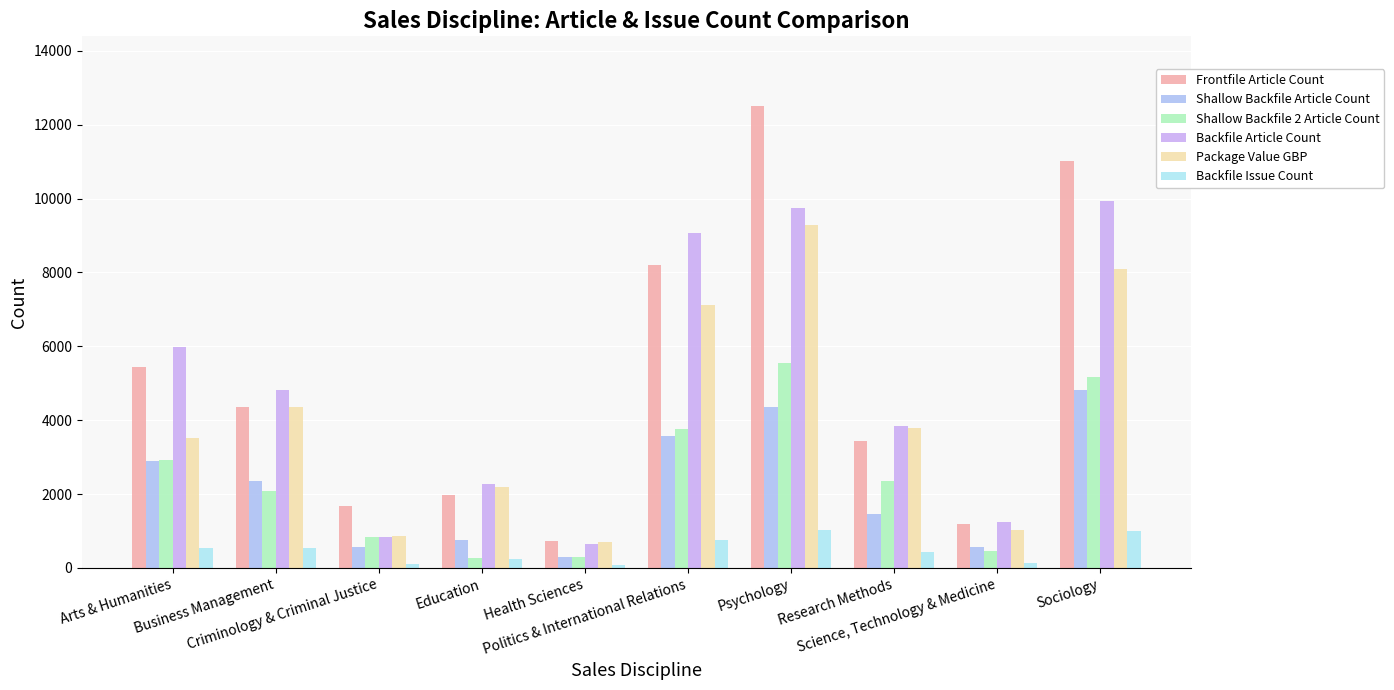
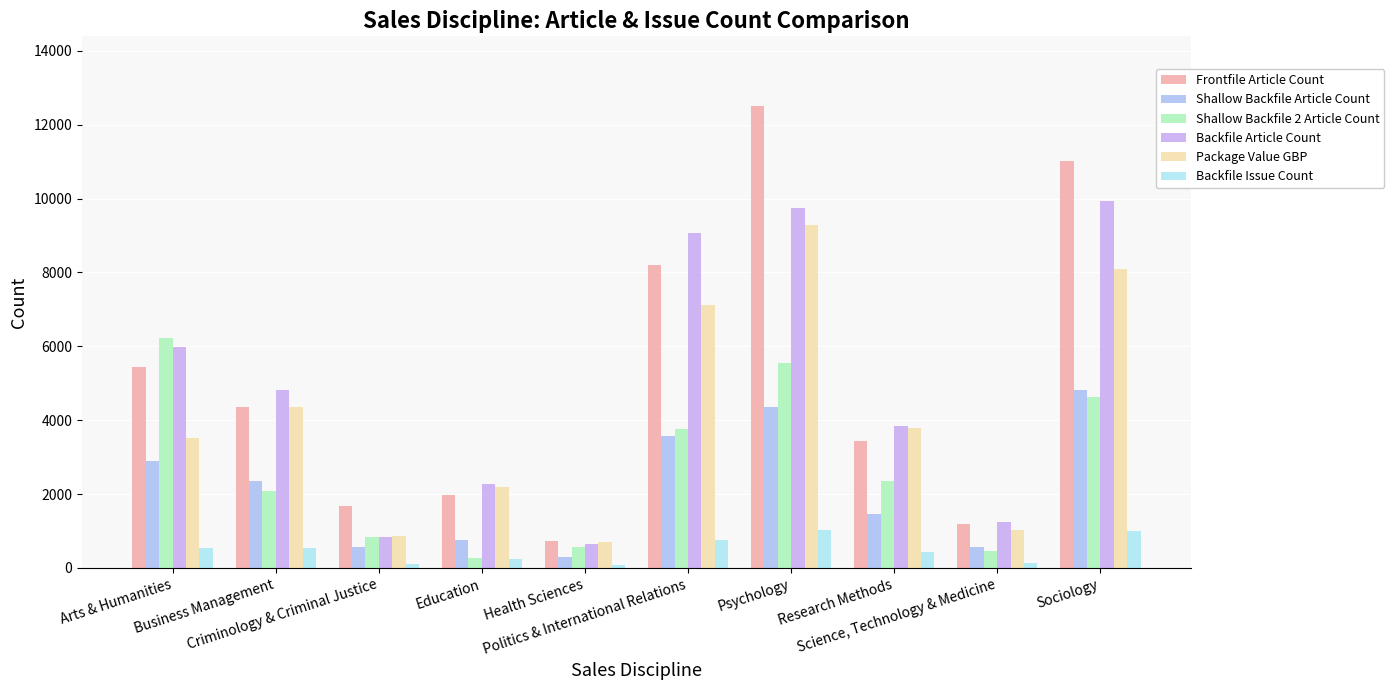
  {
    "Shallow Backfile 2 Article Count": {
-     "Arts & Humanities": 2900,
+     "Arts & Humanities": 6200,
      "Business Management": 2100,
      "Criminology & Criminal Justice": 800,
      "Education": 300,
-     "Health Sciences": 300,
+     "Health Sciences": 600,
      "Politics & International Relations": 3800,
      "Psychology": 5500,
      "Research Methods": 2300,
      "Science, Technology & Medicine": 400,
-     "Sociology": 5200
+     "Sociology": 4600
    }
  }
